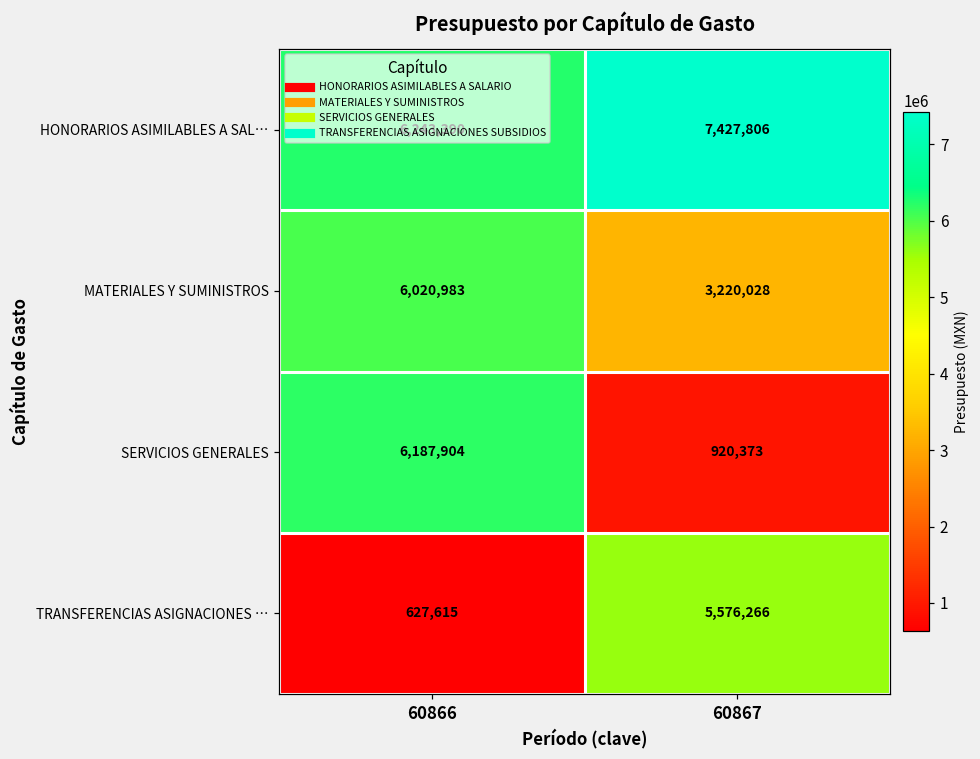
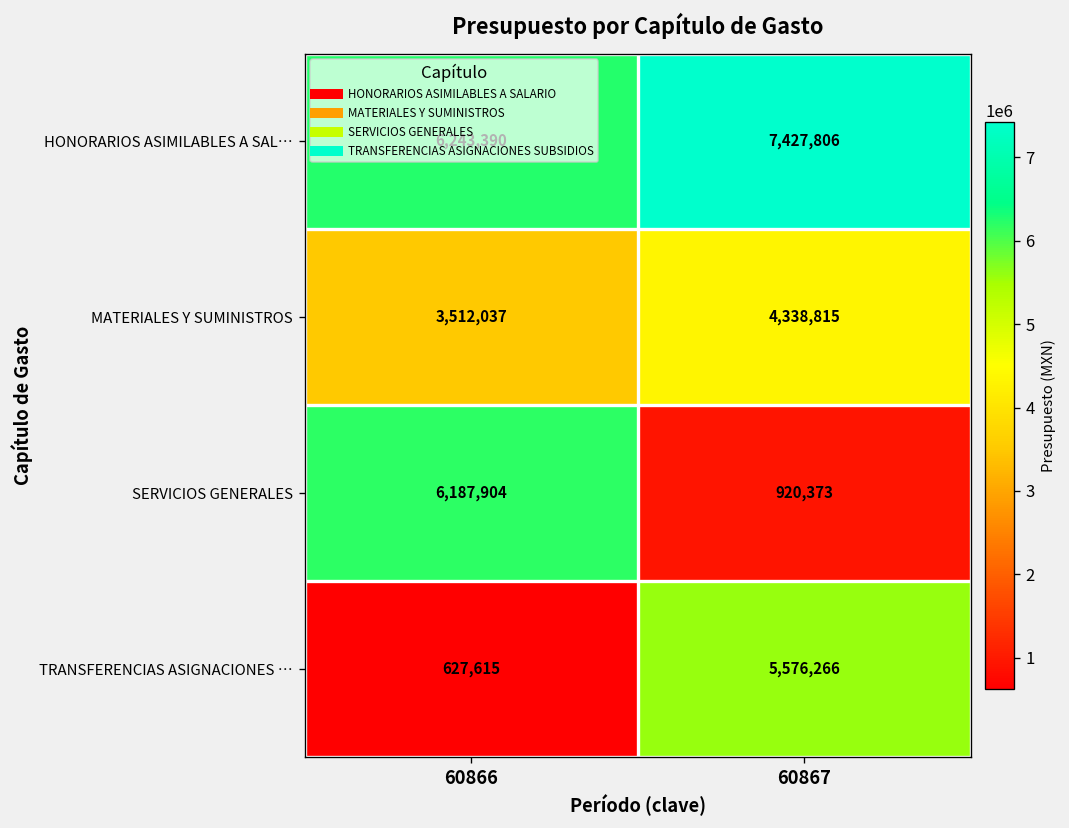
  {
    "HONORARIOS ASIMILABLES A SAL…": {
      "60867": "7,427,806"
    },
    "MATERIALES Y SUMINISTROS": {
-     "60866": "6,020,983",
-     "60867": "3,220,028"
+     "60866": "3,512,037",
+     "60867": "4,338,815"
    },
    "SERVICIOS GENERALES": {
      "60866": "6,187,904",
      "60867": "920,373"
    },
    "TRANSFERENCIAS ASIGNACIONES …": {
      "60866": "627,615",
      "60867": "5,576,266"
    }
  }
